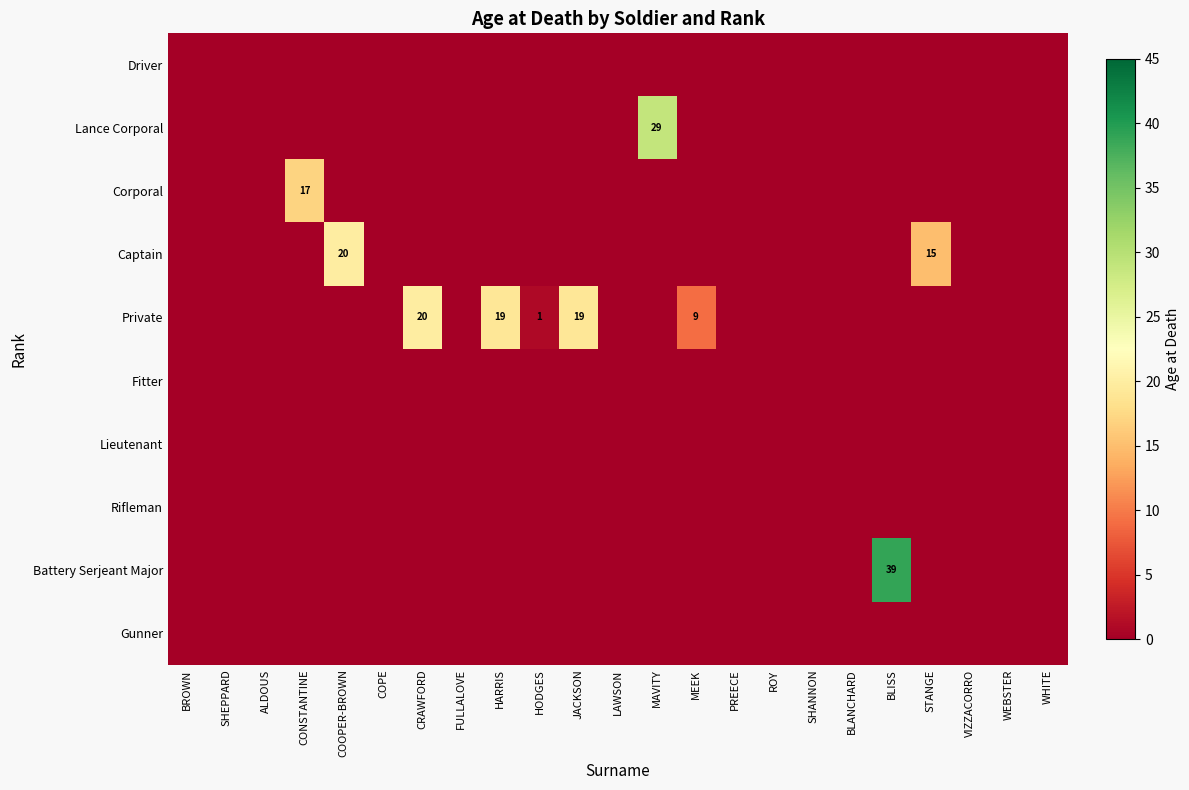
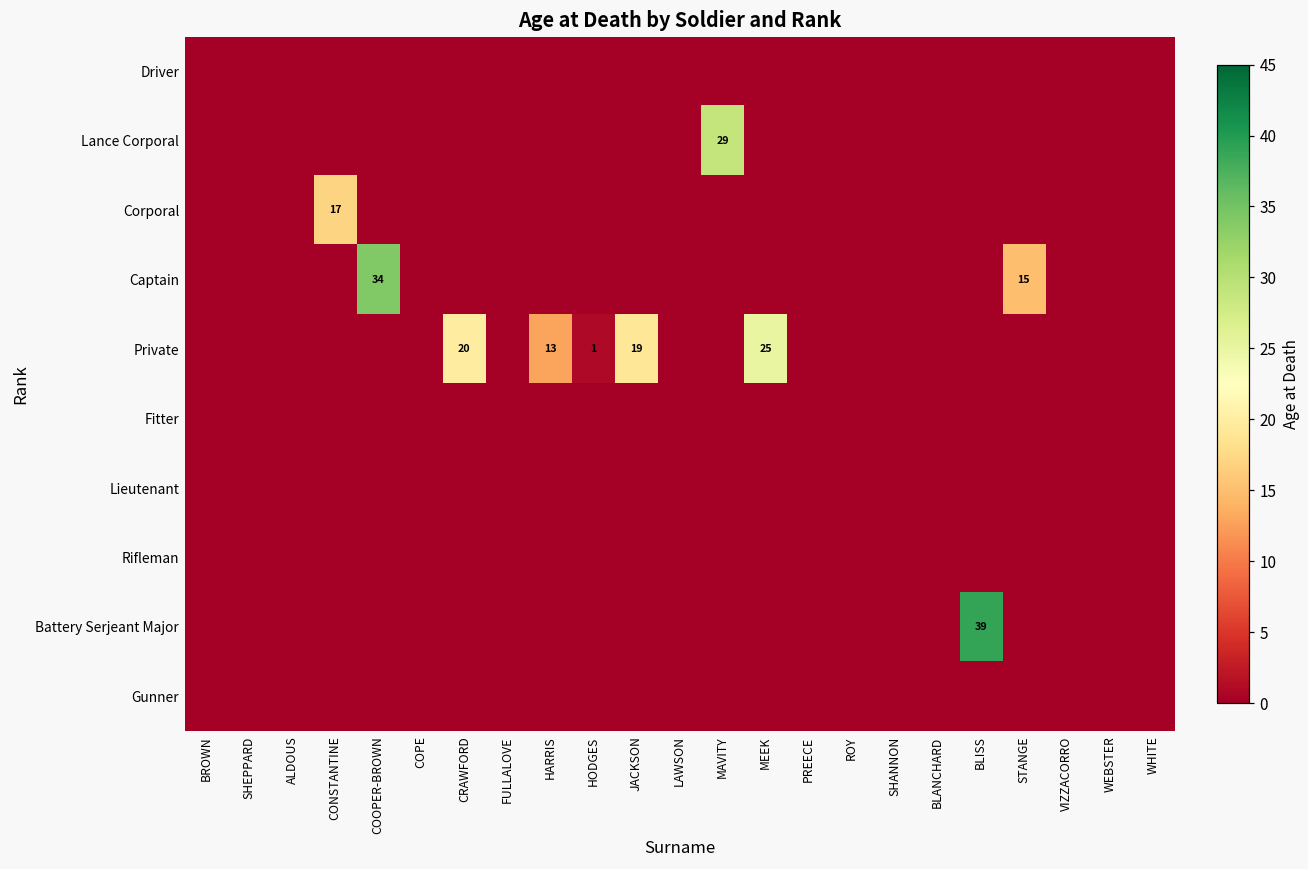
  {
    "Lance Corporal": {
      "MAVITY": 29
    },
    "Corporal": {
      "CONSTANTINE": 17
    },
    "Captain": {
-     "COOPER-BROWN": 20,
+     "COOPER-BROWN": 34,
      "STANGE": 15
    },
    "Private": {
      "CRAWFORD": 20,
-     "HARRIS": 19,
+     "HARRIS": 13,
      "HODGES": 1,
      "JACKSON": 19,
-     "MEEK": 9
+     "MEEK": 25
    },
    "Battery Serjeant Major": {
      "BLISS": 39
    }
  }
